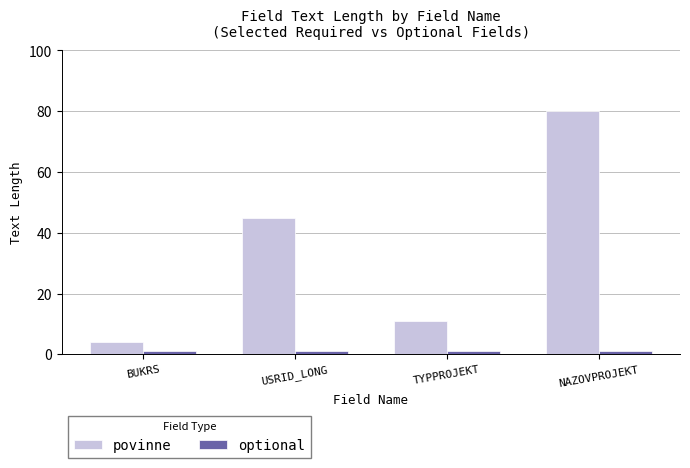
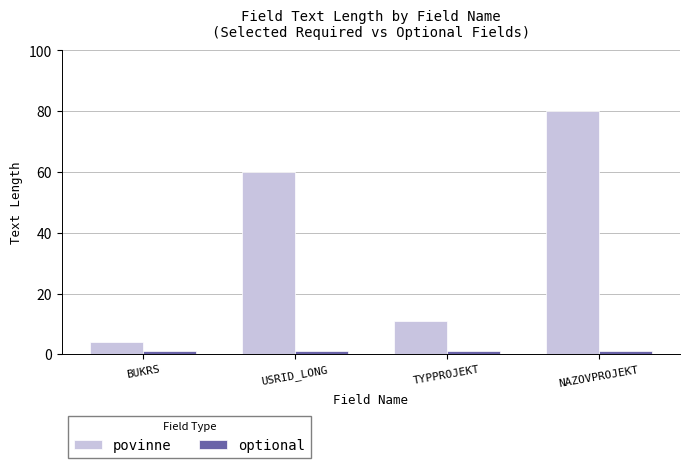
  {
    "povinne": {
      "BUKRS": 4,
-     "USRID_LONG": 45,
+     "USRID_LONG": 60,
      "TYPPROJEKT": 11,
      "NAZOVPROJEKT": 80
    },
    "optional": {
      "BUKRS": 1,
      "USRID_LONG": 1,
      "TYPPROJEKT": 1,
      "NAZOVPROJEKT": 1
    }
  }
